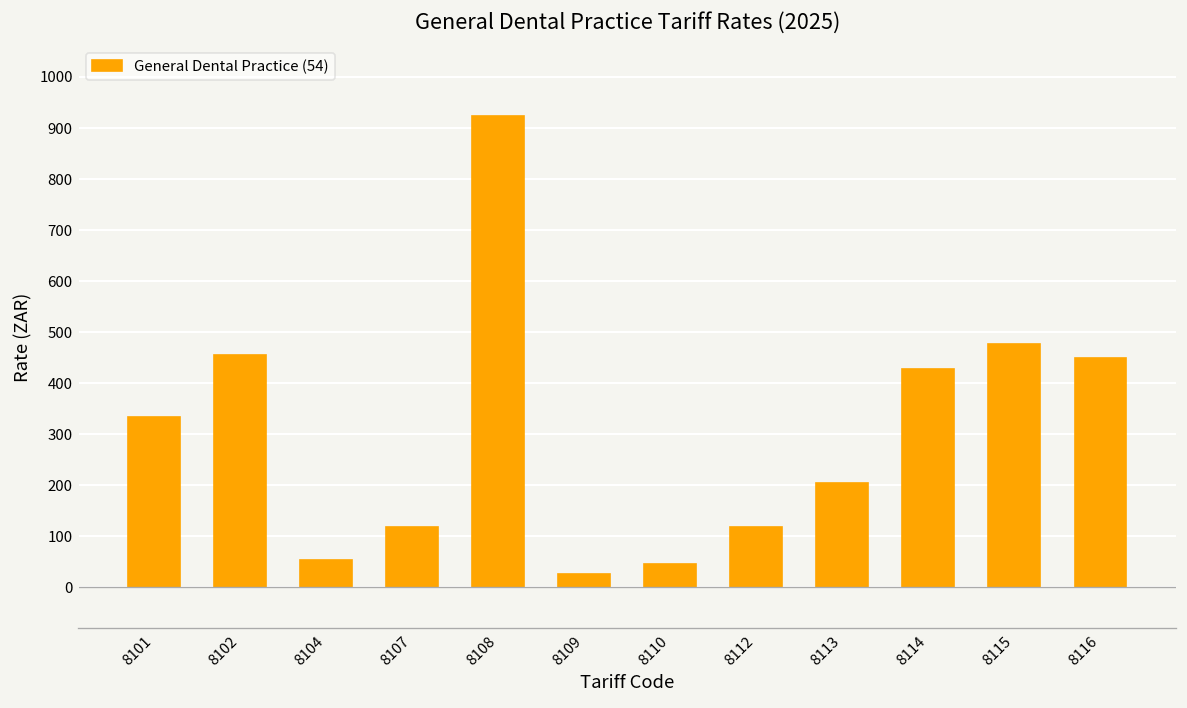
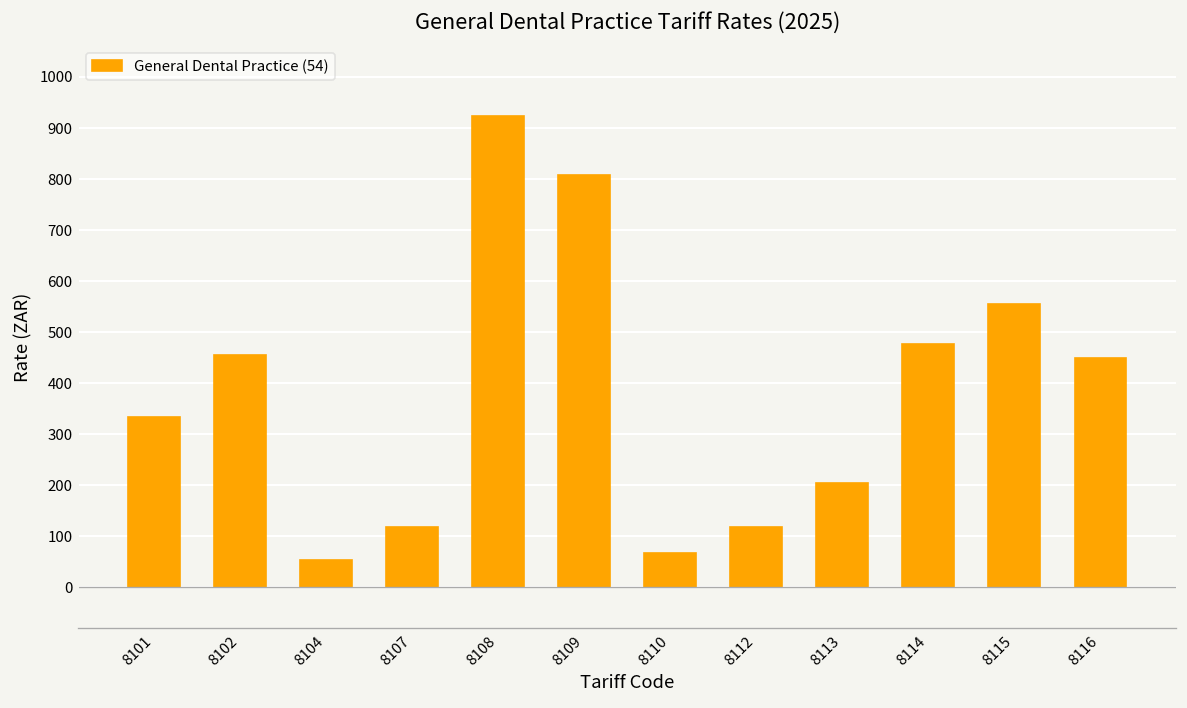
  {
    "8101": 330,
    "8102": 460,
    "8104": 50,
    "8107": 120,
    "8108": 920,
-   "8109": 30,
-   "8110": 50,
+   "8109": 810,
+   "8110": 70,
    "8112": 120,
    "8113": 210,
-   "8114": 430,
-   "8115": 480,
+   "8114": 480,
+   "8115": 560,
    "8116": 450
  }
